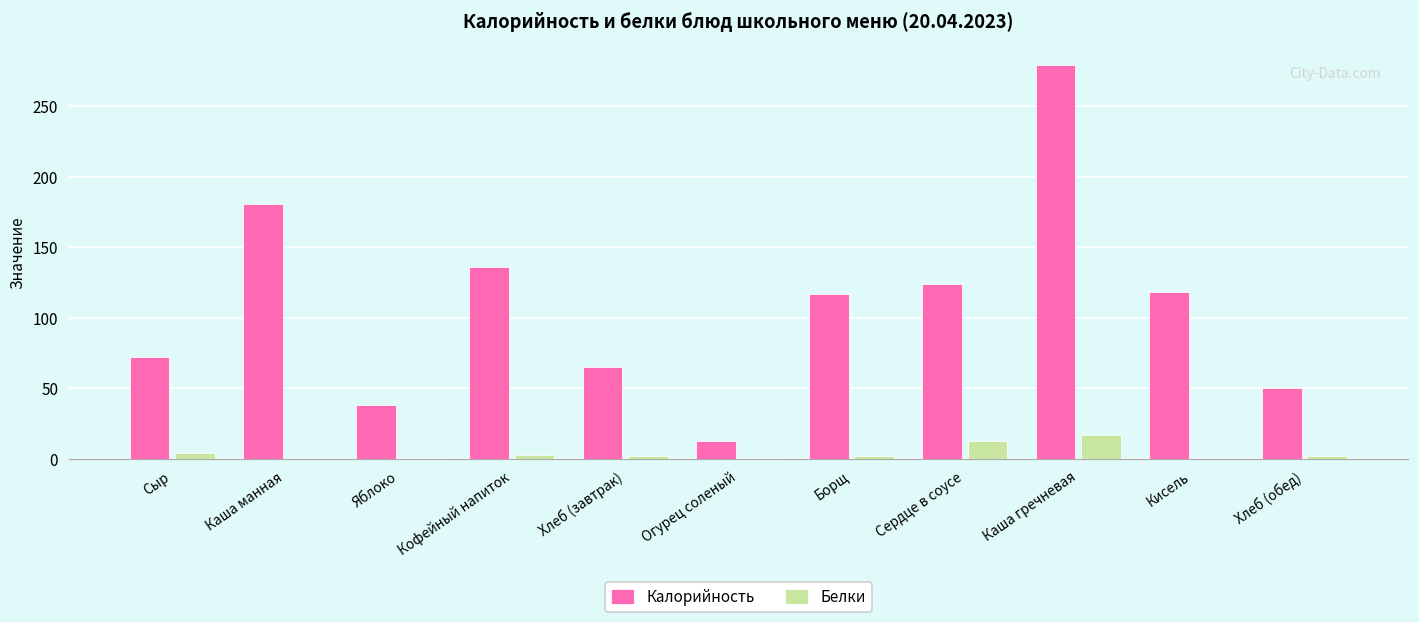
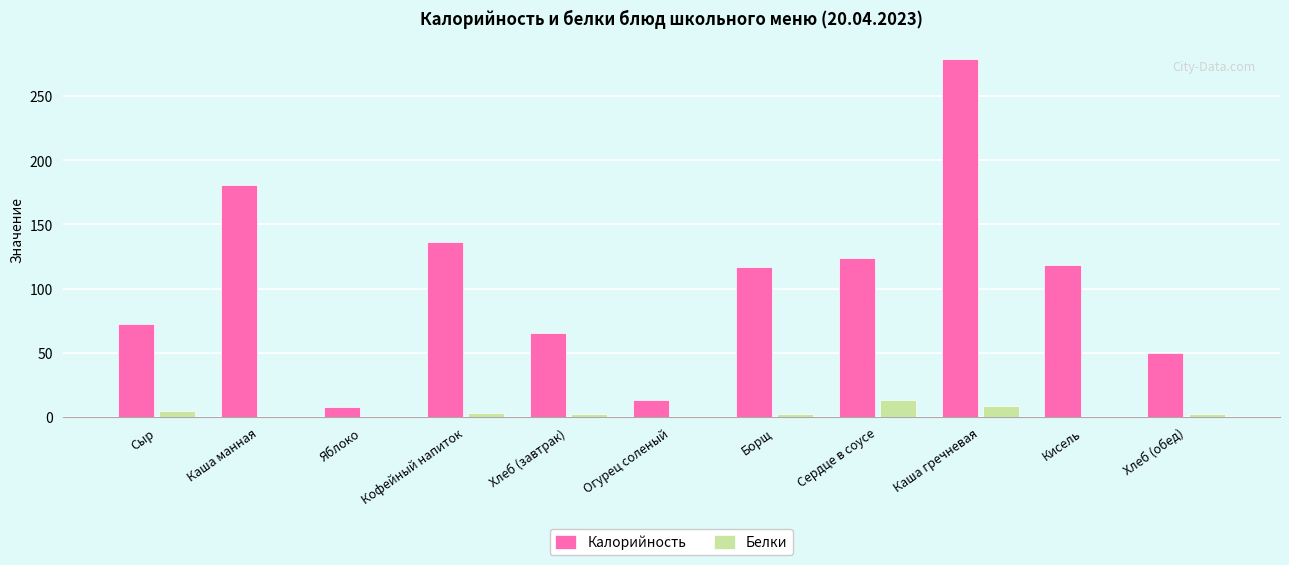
  {
    "Калорийность": {
      "Сыр": 72,
      "Каша манная": 181,
-     "Яблоко": 38,
+     "Яблоко": 8,
      "Кофейный напиток": 136,
      "Хлеб (завтрак)": 65,
      "Огурец соленый": 13,
      "Борщ": 117,
      "Сердце в соусе": 124,
      "Каша гречневая": 279,
      "Кисель": 118,
      "Хлеб (обед)": 50
    },
    "Белки": {
      "Сыр": 5,
      "Кофейный напиток": 3,
      "Хлеб (завтрак)": 2,
      "Борщ": 2,
      "Сердце в соусе": 13,
-     "Каша гречневая": 17,
+     "Каша гречневая": 9,
      "Кисель": 0,
      "Хлеб (обед)": 2
    }
  }
